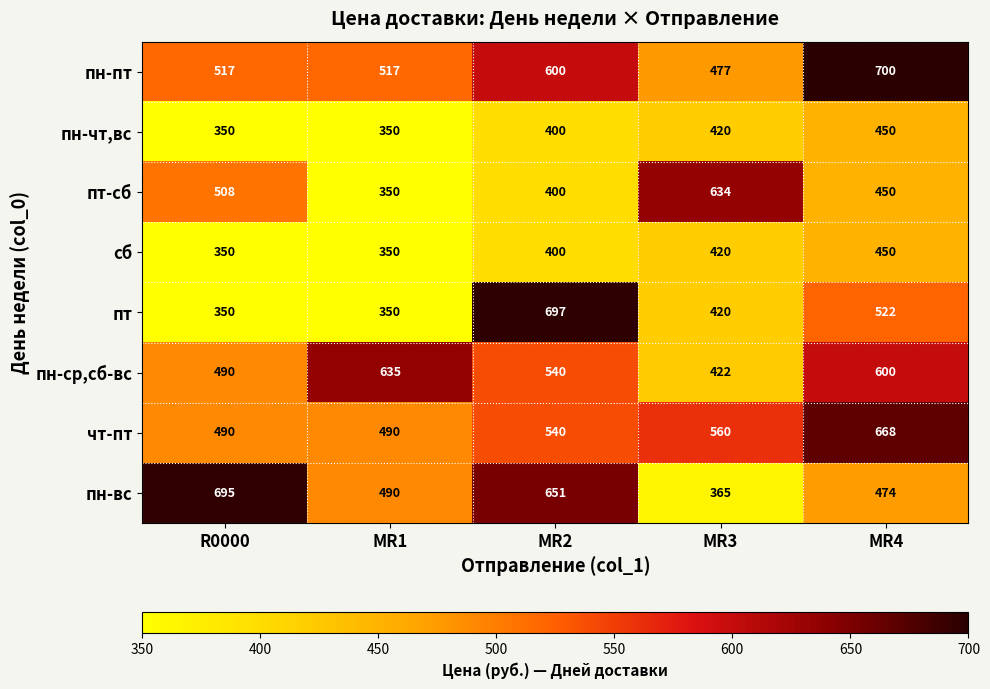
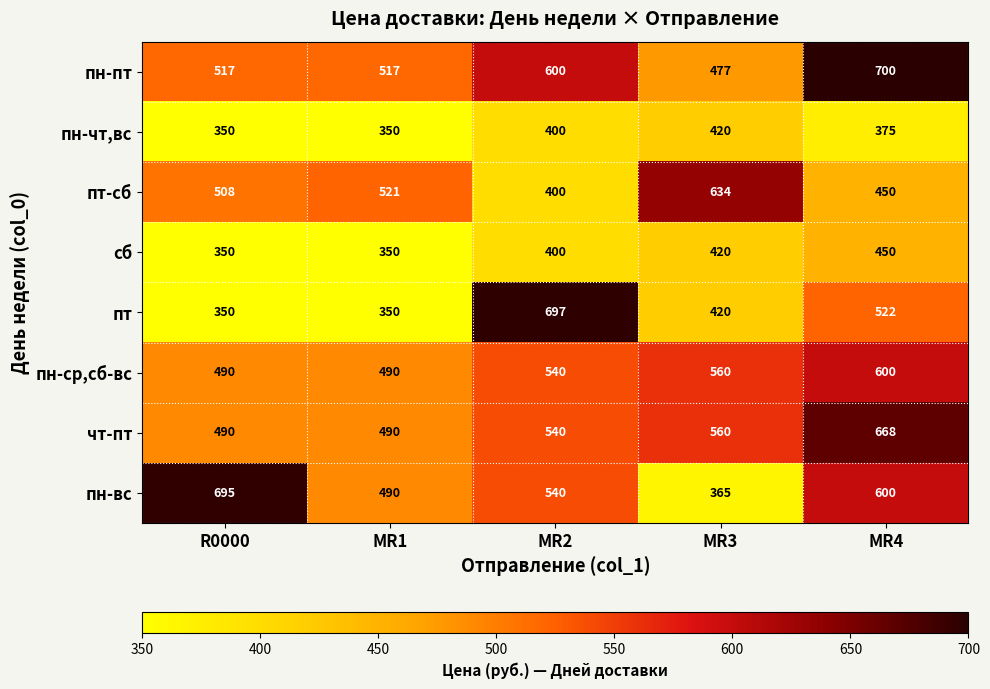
  {
    "пн-пт": {
      "R0000": 517,
      "MR1": 517,
      "MR2": 600,
      "MR3": 477,
      "MR4": 700
    },
    "пн-чт,вс": {
      "R0000": 350,
      "MR1": 350,
      "MR2": 400,
      "MR3": 420,
-     "MR4": 450
+     "MR4": 375
    },
    "пт-сб": {
      "R0000": 508,
-     "MR1": 350,
+     "MR1": 521,
      "MR2": 400,
      "MR3": 634,
      "MR4": 450
    },
    "сб": {
      "R0000": 350,
      "MR1": 350,
      "MR2": 400,
      "MR3": 420,
      "MR4": 450
    },
    "пт": {
      "R0000": 350,
      "MR1": 350,
      "MR2": 697,
      "MR3": 420,
      "MR4": 522
    },
    "пн-ср,сб-вс": {
      "R0000": 490,
-     "MR1": 635,
+     "MR1": 490,
      "MR2": 540,
-     "MR3": 422,
+     "MR3": 560,
      "MR4": 600
    },
    "чт-пт": {
      "R0000": 490,
      "MR1": 490,
      "MR2": 540,
      "MR3": 560,
      "MR4": 668
    },
    "пн-вс": {
      "R0000": 695,
      "MR1": 490,
-     "MR2": 651,
+     "MR2": 540,
      "MR3": 365,
-     "MR4": 474
+     "MR4": 600
    }
  }
